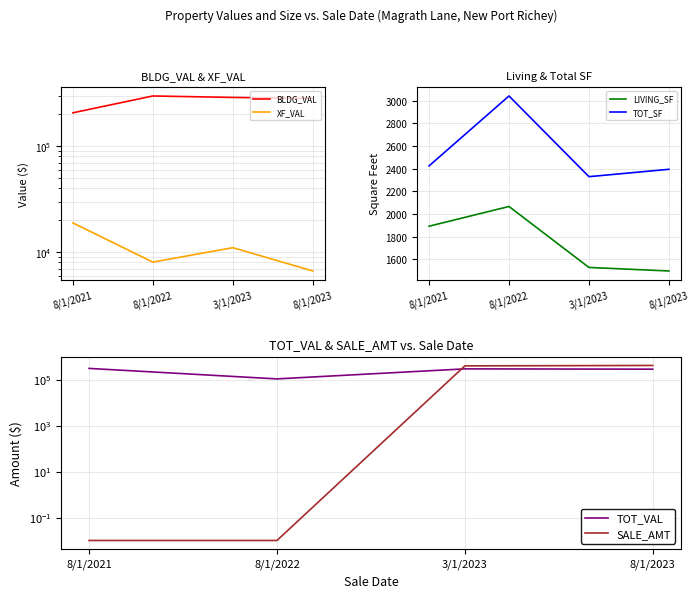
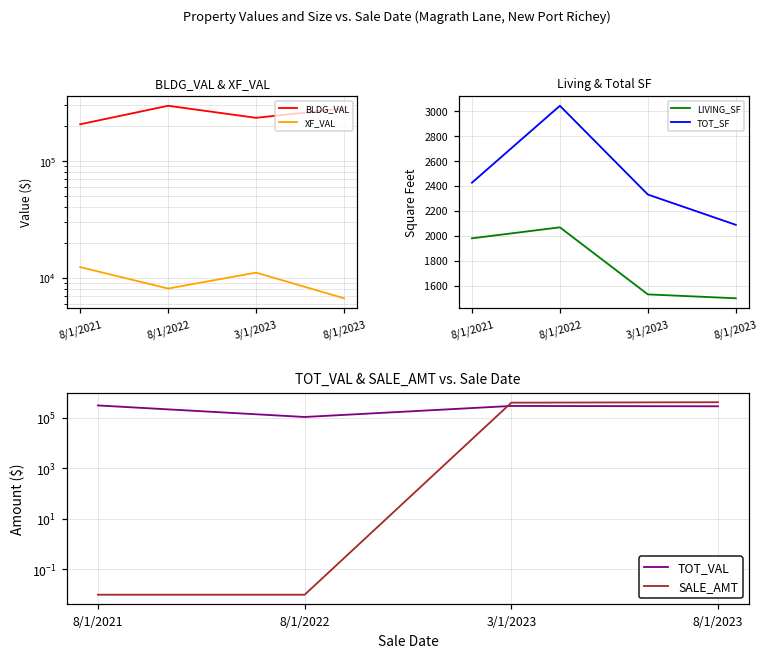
  {
    "BLDG_VAL & XF_VAL": {
      "BLDG_VAL": {
        "8/1/2021": 210000,
        "8/1/2022": 300000,
-       "3/1/2023": 290000
+       "3/1/2023": 230000
      },
      "XF_VAL": {
-       "8/1/2021": 19000,
+       "8/1/2021": 12000,
        "8/1/2022": 8000,
        "3/1/2023": 11000,
        "8/1/2023": 7000
      }
    },
    "Living & Total SF": {
      "LIVING_SF": {
-       "8/1/2021": 1890,
+       "8/1/2021": 1980,
        "8/1/2022": 2070,
        "3/1/2023": 1530,
        "8/1/2023": 1500
      },
      "TOT_SF": {
        "8/1/2021": 2430,
        "8/1/2022": 3040,
        "3/1/2023": 2330,
-       "8/1/2023": 2400
+       "8/1/2023": 2090
      }
    },
    "TOT_VAL & SALE_AMT vs. Sale Date": {
      "TOT_VAL": {
        "8/1/2021": 300000,
        "8/1/2022": 100000,
        "3/1/2023": 300000,
        "8/1/2023": 300000
      },
      "SALE_AMT": {
        "8/1/2021": 0.01,
        "8/1/2022": 0.01,
        "3/1/2023": 400000,
        "8/1/2023": 400000
      }
    }
  }
